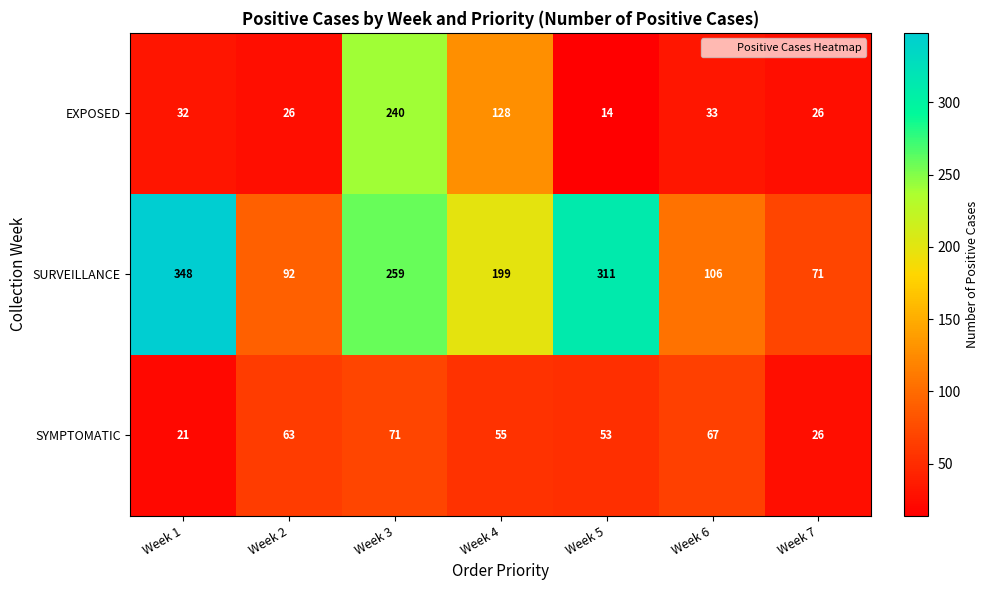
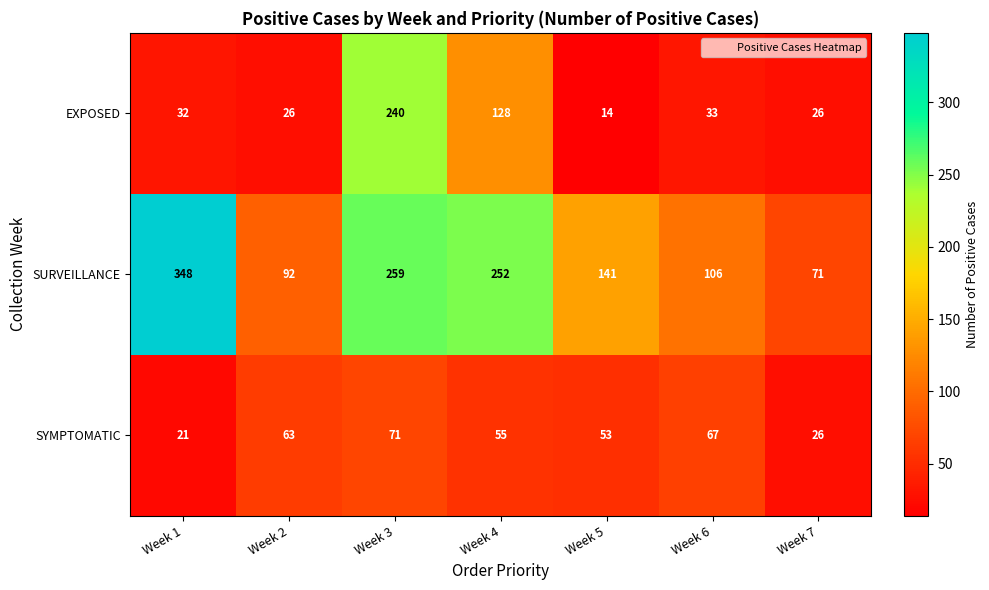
  {
    "EXPOSED": {
      "Week 1": 32,
      "Week 2": 26,
      "Week 3": 240,
      "Week 4": 128,
      "Week 5": 14,
      "Week 6": 33,
      "Week 7": 26
    },
    "SURVEILLANCE": {
      "Week 1": 348,
      "Week 2": 92,
      "Week 3": 259,
-     "Week 4": 199,
-     "Week 5": 311,
+     "Week 4": 252,
+     "Week 5": 141,
      "Week 6": 106,
      "Week 7": 71
    },
    "SYMPTOMATIC": {
      "Week 1": 21,
      "Week 2": 63,
      "Week 3": 71,
      "Week 4": 55,
      "Week 5": 53,
      "Week 6": 67,
      "Week 7": 26
    }
  }
